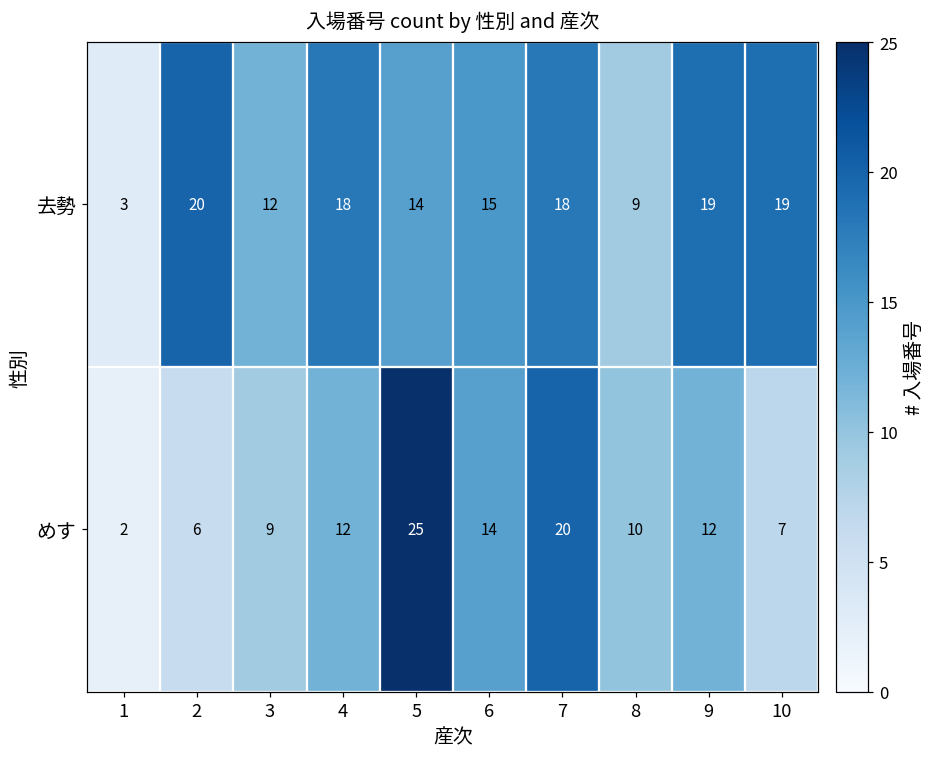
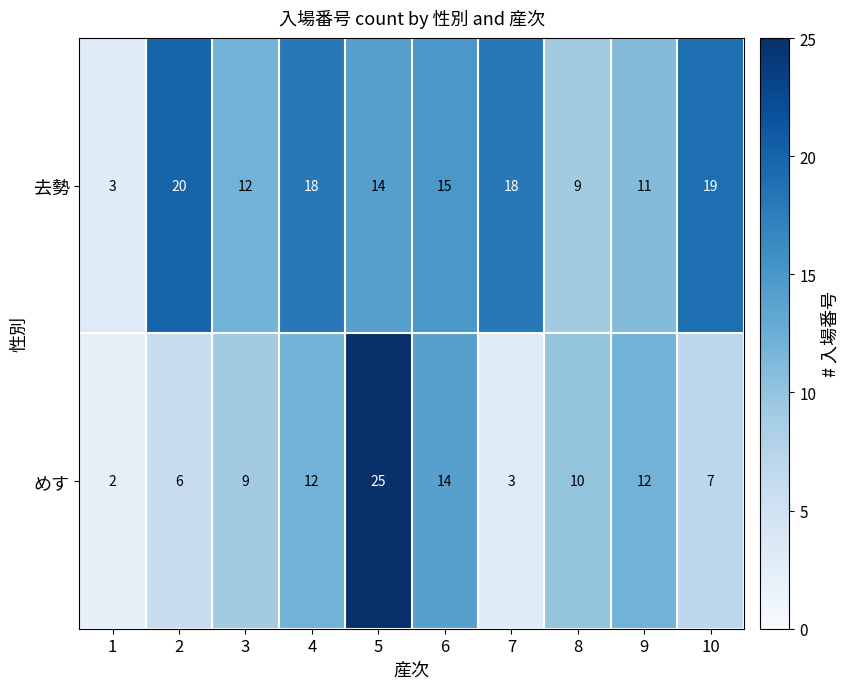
  {
    "去勢": {
      "1": 3,
      "2": 20,
      "3": 12,
      "4": 18,
      "5": 14,
      "6": 15,
      "7": 18,
      "8": 9,
-     "9": 19,
+     "9": 11,
      "10": 19
    },
    "めす": {
      "1": 2,
      "2": 6,
      "3": 9,
      "4": 12,
      "5": 25,
      "6": 14,
-     "7": 20,
+     "7": 3,
      "8": 10,
      "9": 12,
      "10": 7
    }
  }
